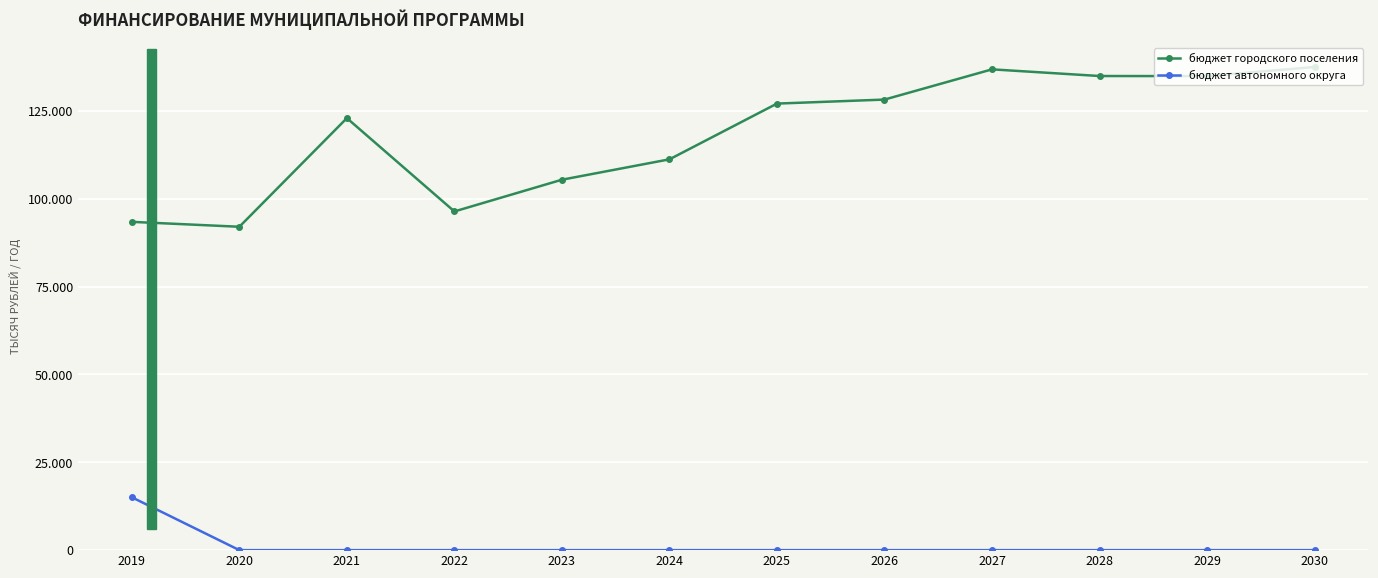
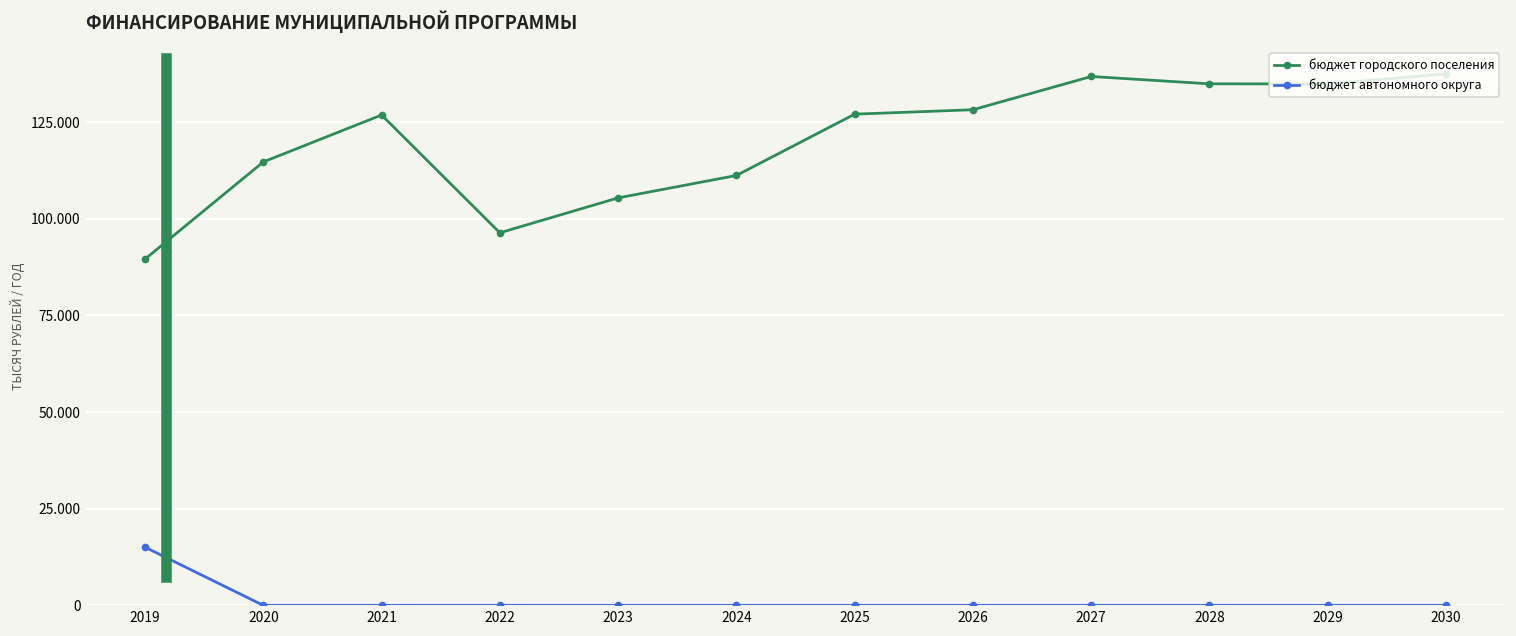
  {
    "бюджет городского поселения": {
-     "2019": 93,
-     "2020": 92,
-     "2021": 123,
+     "2019": 90,
+     "2020": 115,
+     "2021": 127,
      "2022": 96,
      "2023": 105,
      "2024": 111,
      "2025": 127,
      "2026": 128,
      "2027": 137,
      "2028": 135
    },
    "бюджет автономного округа": {
      "2019": 15,
      "2020": 0,
      "2021": 0,
      "2022": 0,
      "2023": 0,
      "2024": 0,
      "2025": 0,
      "2026": 0,
      "2027": 0,
      "2028": 0,
      "2029": 0,
      "2030": 0
    }
  }
